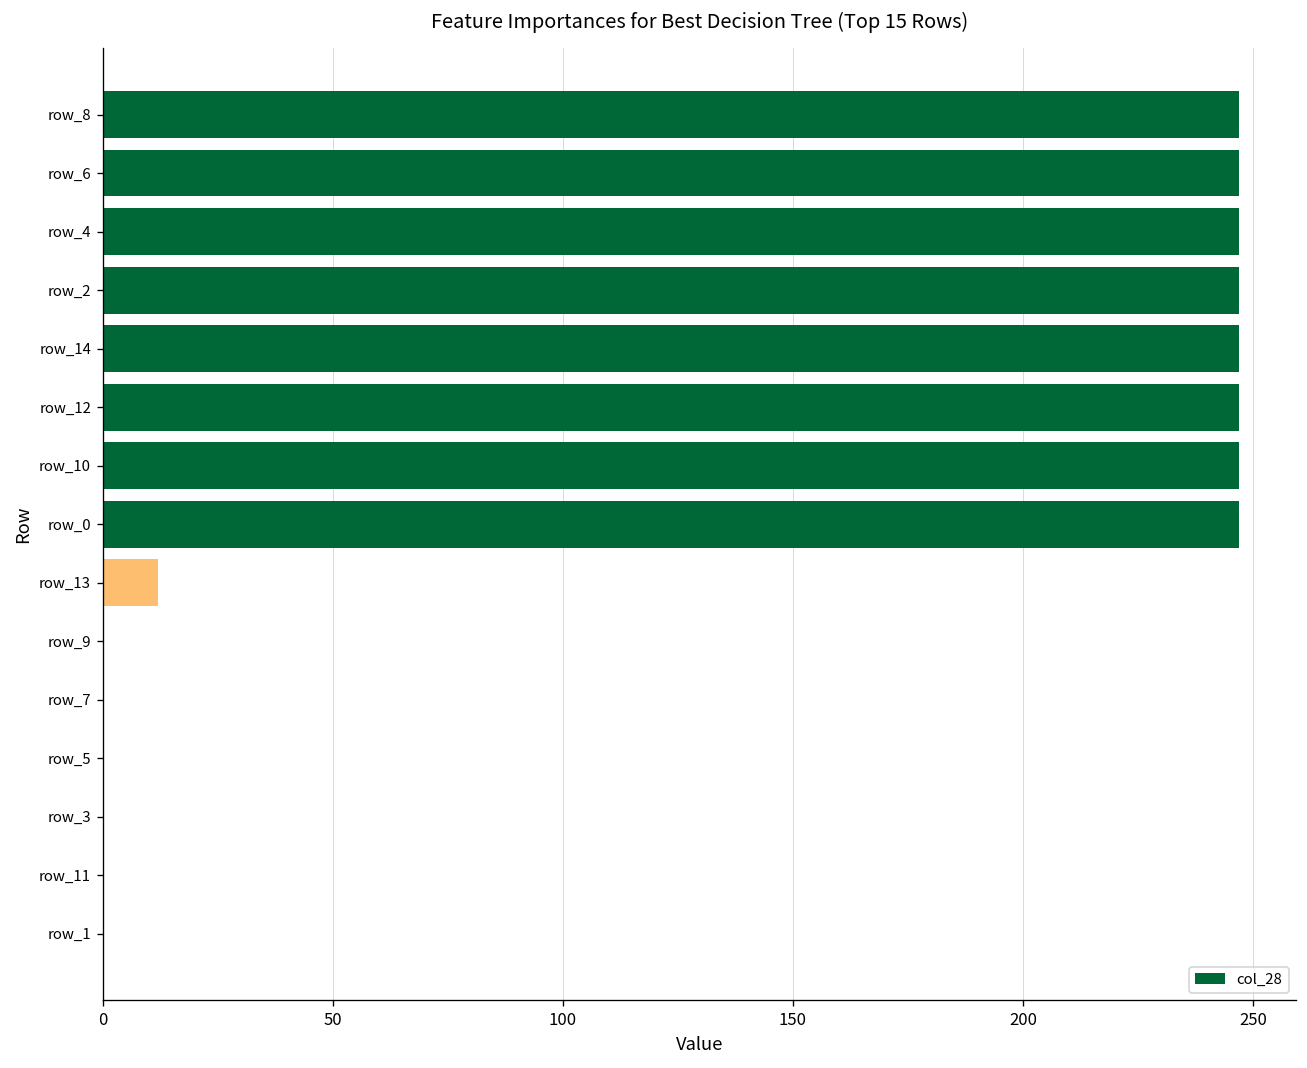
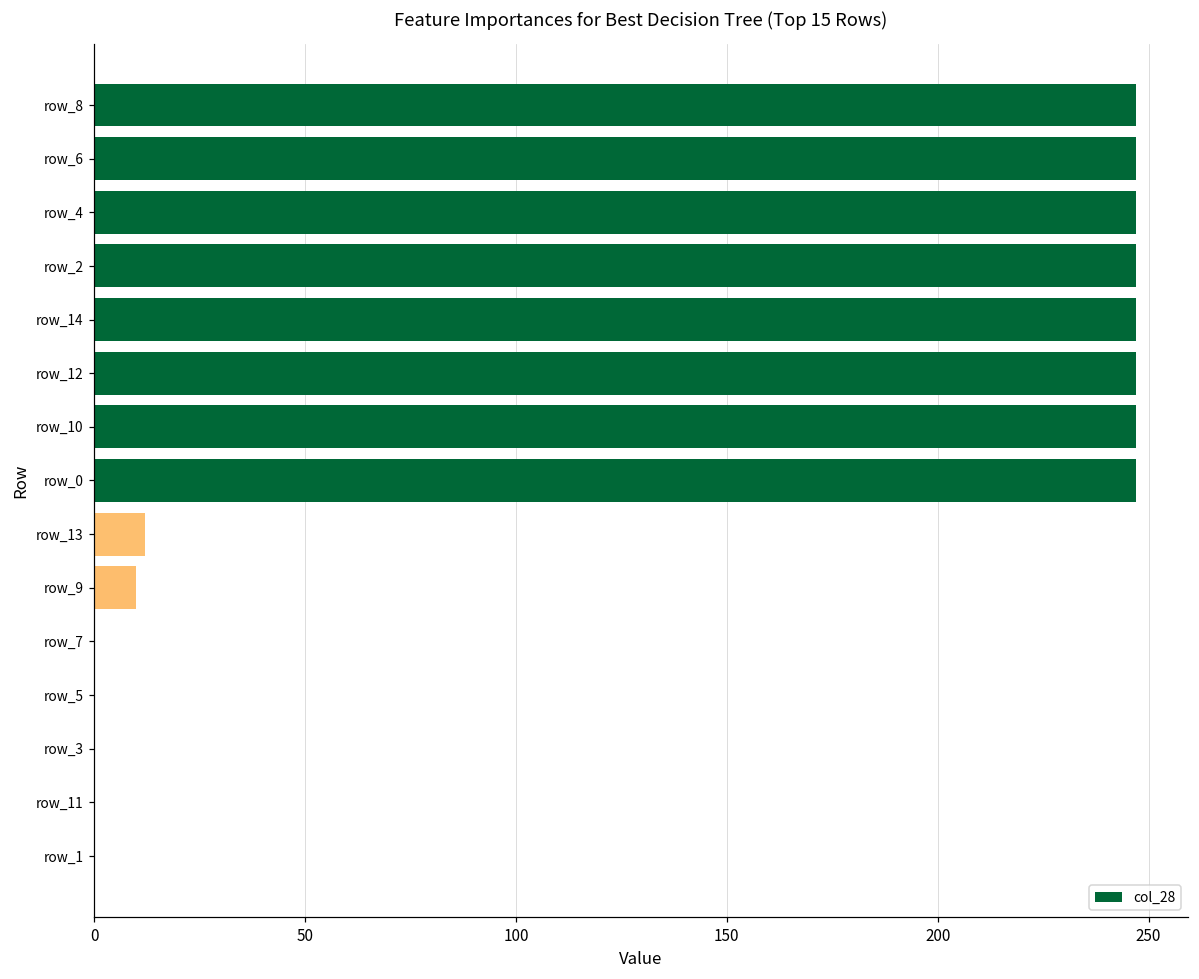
  {
    "row_8": 247,
    "row_6": 247,
    "row_4": 247,
    "row_2": 247,
    "row_14": 247,
    "row_12": 247,
    "row_10": 247,
    "row_0": 247,
    "row_13": 12,
-   "row_9": 0,
+   "row_9": 10,
    "row_7": 0,
    "row_5": 0,
    "row_3": 0,
    "row_11": 0,
    "row_1": 0
  }
